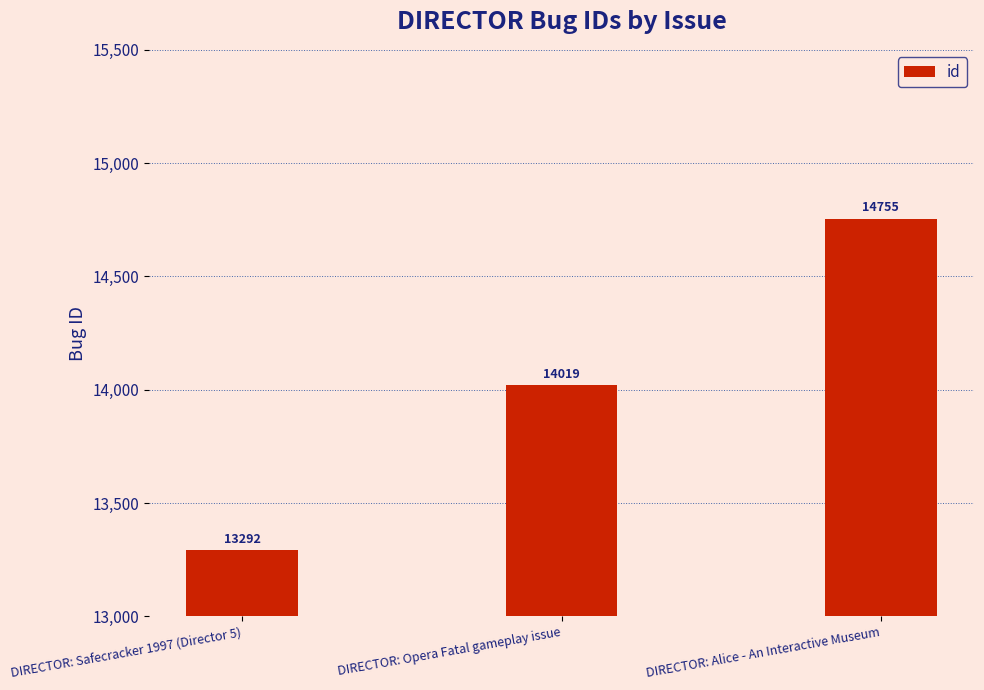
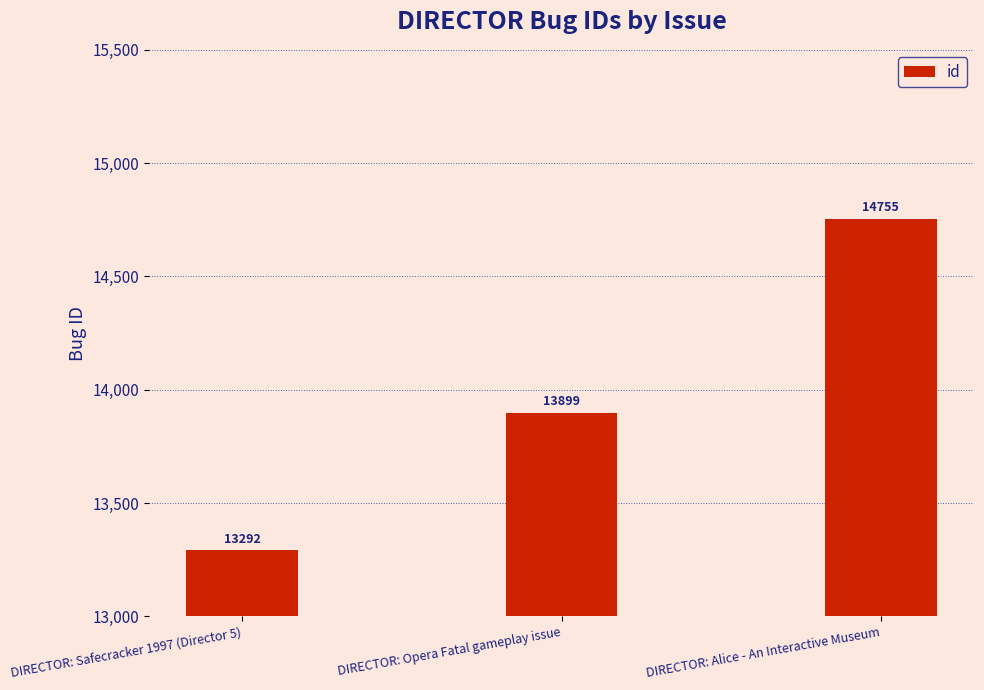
  {
    "DIRECTOR: Safecracker 1997 (Director 5)": 13292,
-   "DIRECTOR: Opera Fatal gameplay issue": 14019,
+   "DIRECTOR: Opera Fatal gameplay issue": 13899,
    "DIRECTOR: Alice - An Interactive Museum": 14755
  }
